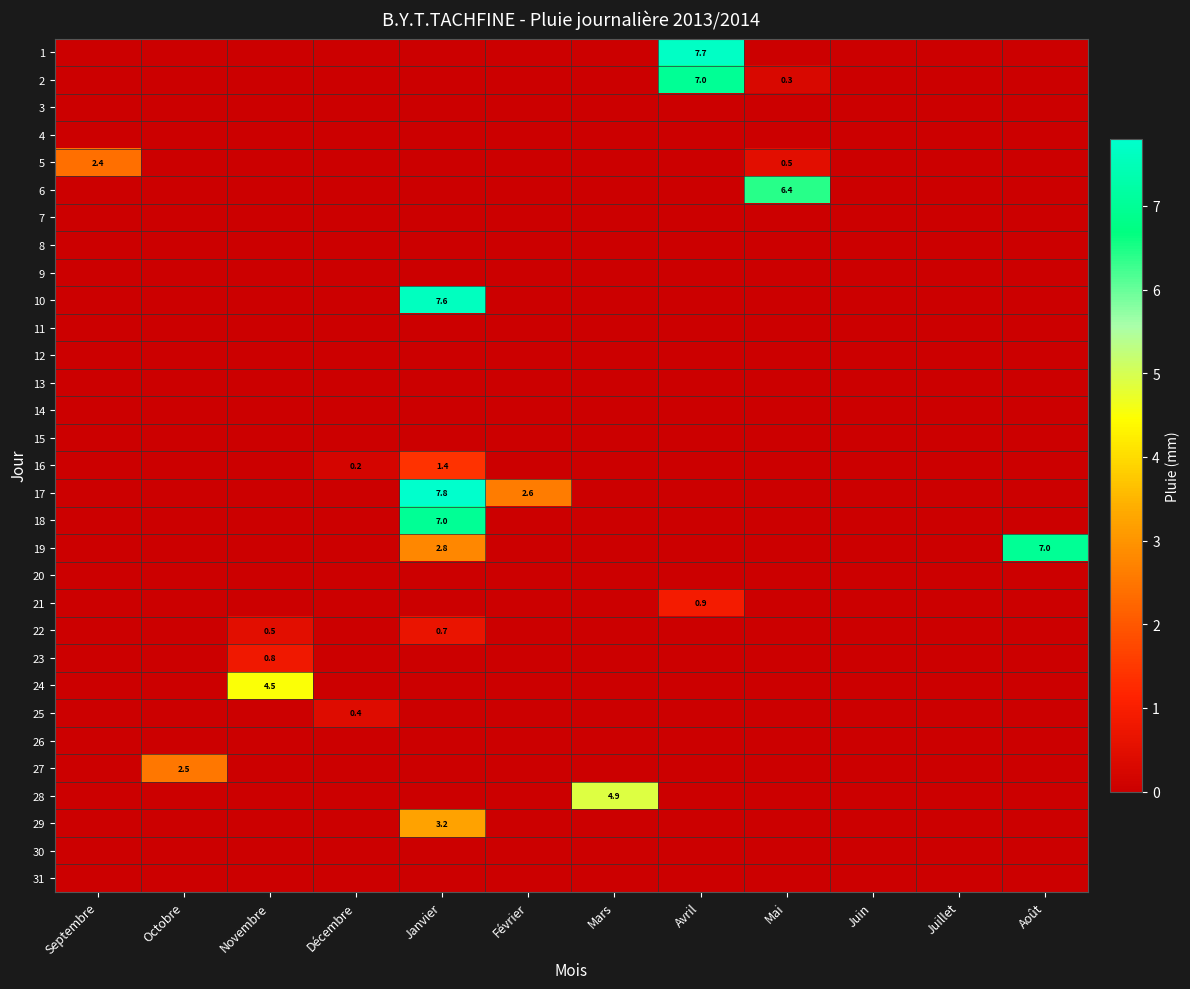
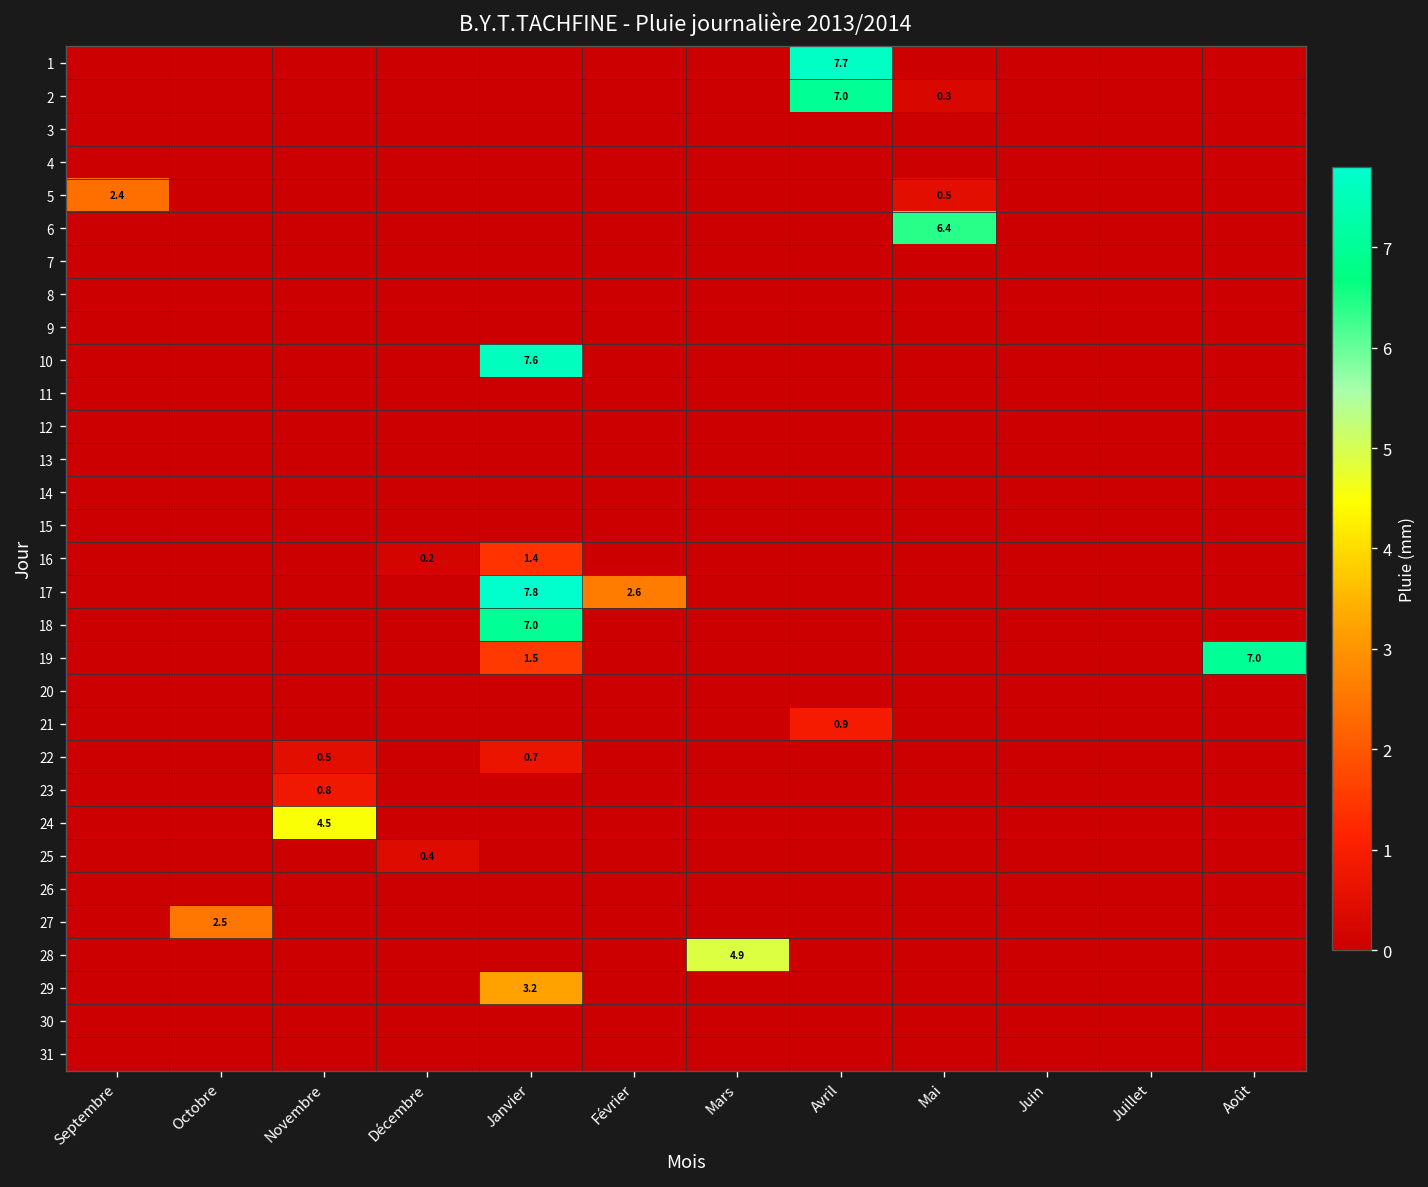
  {
    "1": {
      "Avril": 7.7
    },
    "2": {
      "Avril": 7.0,
      "Mai": 0.3
    },
    "5": {
      "Septembre": 2.4,
      "Mai": 0.5
    },
    "6": {
      "Mai": 6.4
    },
    "10": {
      "Janvier": 7.6
    },
    "16": {
      "Décembre": 0.2,
      "Janvier": 1.4
    },
    "17": {
      "Janvier": 7.8,
      "Février": 2.6
    },
    "18": {
      "Janvier": 7.0
    },
    "19": {
-     "Janvier": 2.8,
+     "Janvier": 1.5,
      "Août": 7.0
    },
    "21": {
      "Avril": 0.9
    },
    "22": {
      "Novembre": 0.5,
      "Janvier": 0.7
    },
    "23": {
      "Novembre": 0.8
    },
    "24": {
      "Novembre": 4.5
    },
    "25": {
      "Décembre": 0.4
    },
    "27": {
      "Octobre": 2.5
    },
    "28": {
      "Mars": 4.9
    },
    "29": {
      "Janvier": 3.2
    }
  }
